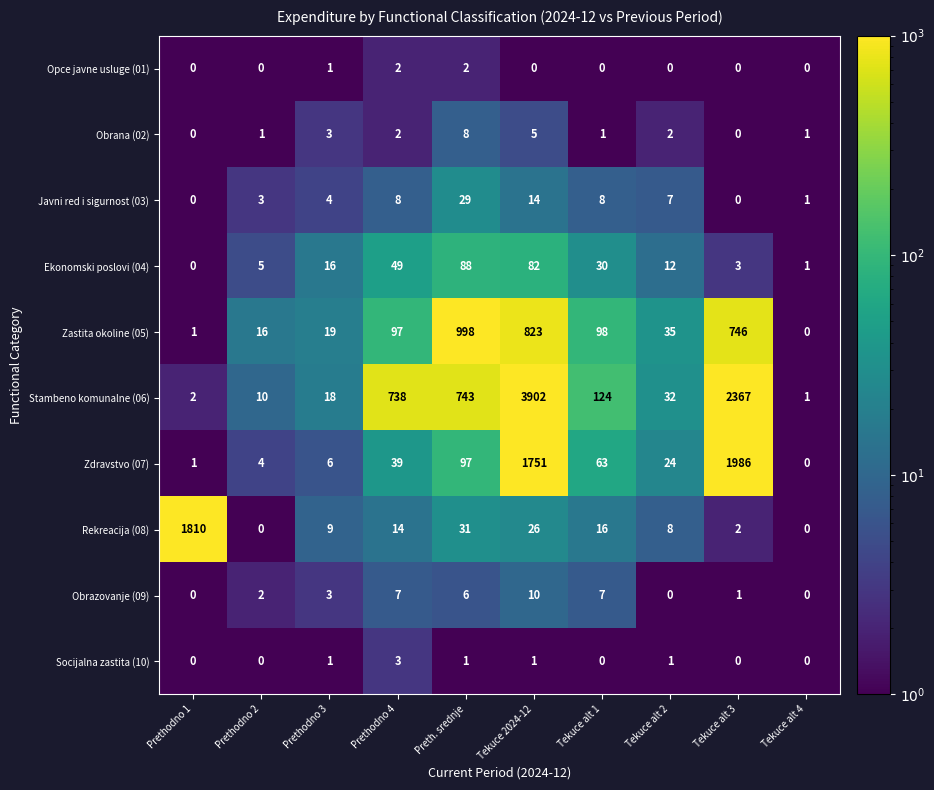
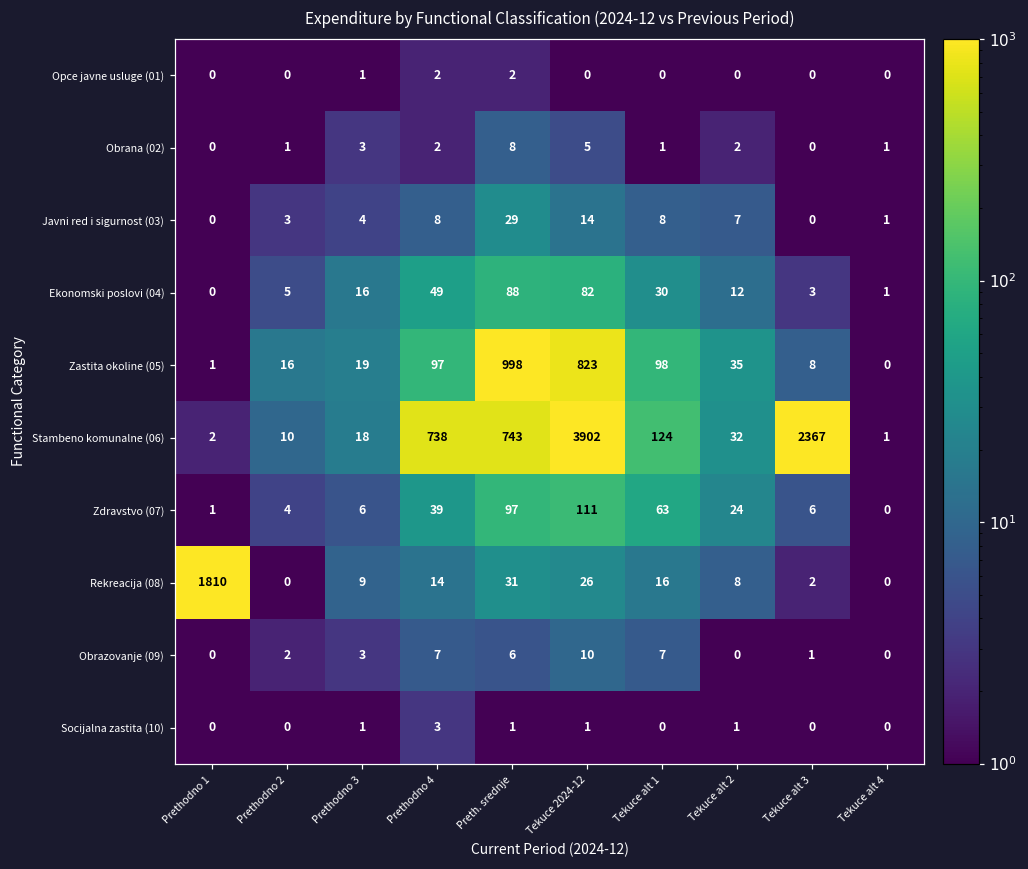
  {
    "Opce javne usluge (01)": {
      "Prethodno 1": 0,
      "Prethodno 2": 0,
      "Prethodno 3": 1,
      "Prethodno 4": 2,
      "Preth. srednje": 2,
      "Tekuce 2024-12": 0,
      "Tekuce alt 1": 0,
      "Tekuce alt 2": 0,
      "Tekuce alt 3": 0,
      "Tekuce alt 4": 0
    },
    "Obrana (02)": {
      "Prethodno 1": 0,
      "Prethodno 2": 1,
      "Prethodno 3": 3,
      "Prethodno 4": 2,
      "Preth. srednje": 8,
      "Tekuce 2024-12": 5,
      "Tekuce alt 1": 1,
      "Tekuce alt 2": 2,
      "Tekuce alt 3": 0,
      "Tekuce alt 4": 1
    },
    "Javni red i sigurnost (03)": {
      "Prethodno 1": 0,
      "Prethodno 2": 3,
      "Prethodno 3": 4,
      "Prethodno 4": 8,
      "Preth. srednje": 29,
      "Tekuce 2024-12": 14,
      "Tekuce alt 1": 8,
      "Tekuce alt 2": 7,
      "Tekuce alt 3": 0,
      "Tekuce alt 4": 1
    },
    "Ekonomski poslovi (04)": {
      "Prethodno 1": 0,
      "Prethodno 2": 5,
      "Prethodno 3": 16,
      "Prethodno 4": 49,
      "Preth. srednje": 88,
      "Tekuce 2024-12": 82,
      "Tekuce alt 1": 30,
      "Tekuce alt 2": 12,
      "Tekuce alt 3": 3,
      "Tekuce alt 4": 1
    },
    "Zastita okoline (05)": {
      "Prethodno 1": 1,
      "Prethodno 2": 16,
      "Prethodno 3": 19,
      "Prethodno 4": 97,
      "Preth. srednje": 998,
      "Tekuce 2024-12": 823,
      "Tekuce alt 1": 98,
      "Tekuce alt 2": 35,
-     "Tekuce alt 3": 746,
+     "Tekuce alt 3": 8,
      "Tekuce alt 4": 0
    },
    "Stambeno komunalne (06)": {
      "Prethodno 1": 2,
      "Prethodno 2": 10,
      "Prethodno 3": 18,
      "Prethodno 4": 738,
      "Preth. srednje": 743,
      "Tekuce 2024-12": 3902,
      "Tekuce alt 1": 124,
      "Tekuce alt 2": 32,
      "Tekuce alt 3": 2367,
      "Tekuce alt 4": 1
    },
    "Zdravstvo (07)": {
      "Prethodno 1": 1,
      "Prethodno 2": 4,
      "Prethodno 3": 6,
      "Prethodno 4": 39,
      "Preth. srednje": 97,
-     "Tekuce 2024-12": 1751,
+     "Tekuce 2024-12": 111,
      "Tekuce alt 1": 63,
      "Tekuce alt 2": 24,
-     "Tekuce alt 3": 1986,
+     "Tekuce alt 3": 6,
      "Tekuce alt 4": 0
    },
    "Rekreacija (08)": {
      "Prethodno 1": 1810,
      "Prethodno 2": 0,
      "Prethodno 3": 9,
      "Prethodno 4": 14,
      "Preth. srednje": 31,
      "Tekuce 2024-12": 26,
      "Tekuce alt 1": 16,
      "Tekuce alt 2": 8,
      "Tekuce alt 3": 2,
      "Tekuce alt 4": 0
    },
    "Obrazovanje (09)": {
      "Prethodno 1": 0,
      "Prethodno 2": 2,
      "Prethodno 3": 3,
      "Prethodno 4": 7,
      "Preth. srednje": 6,
      "Tekuce 2024-12": 10,
      "Tekuce alt 1": 7,
      "Tekuce alt 2": 0,
      "Tekuce alt 3": 1,
      "Tekuce alt 4": 0
    },
    "Socijalna zastita (10)": {
      "Prethodno 1": 0,
      "Prethodno 2": 0,
      "Prethodno 3": 1,
      "Prethodno 4": 3,
      "Preth. srednje": 1,
      "Tekuce 2024-12": 1,
      "Tekuce alt 1": 0,
      "Tekuce alt 2": 1,
      "Tekuce alt 3": 0,
      "Tekuce alt 4": 0
    }
  }
